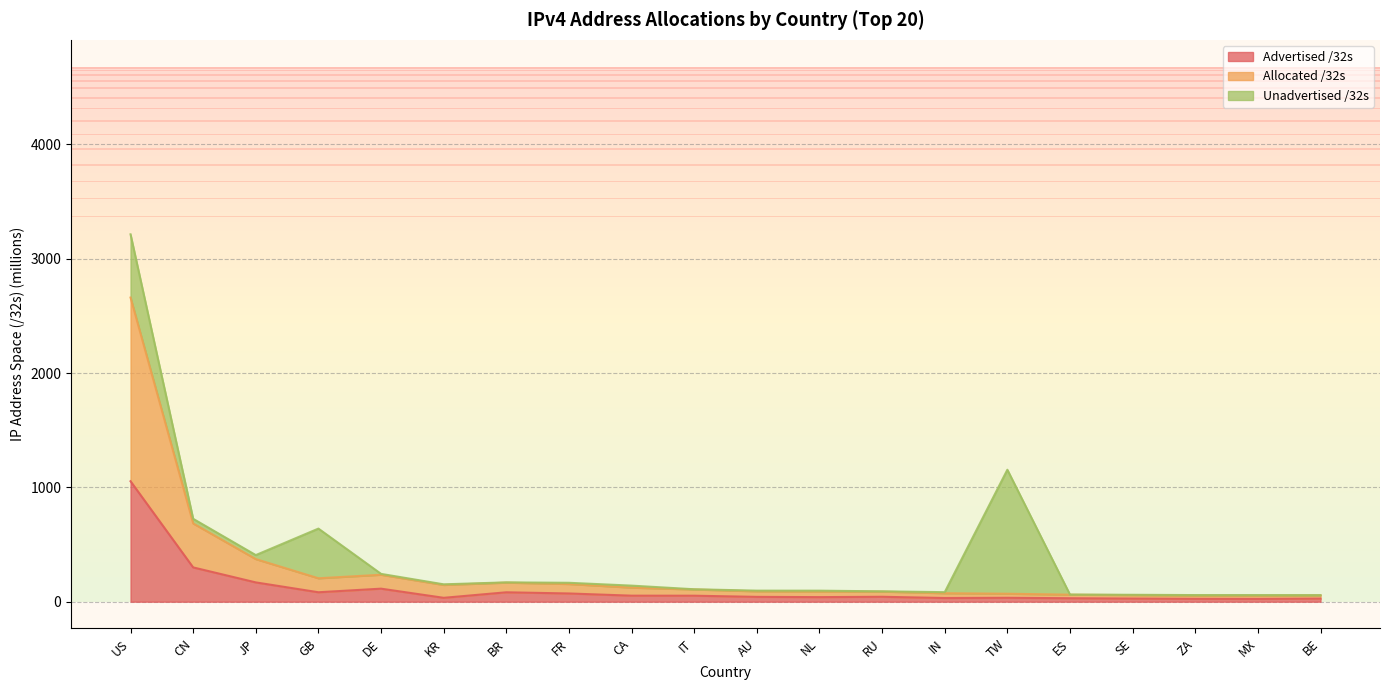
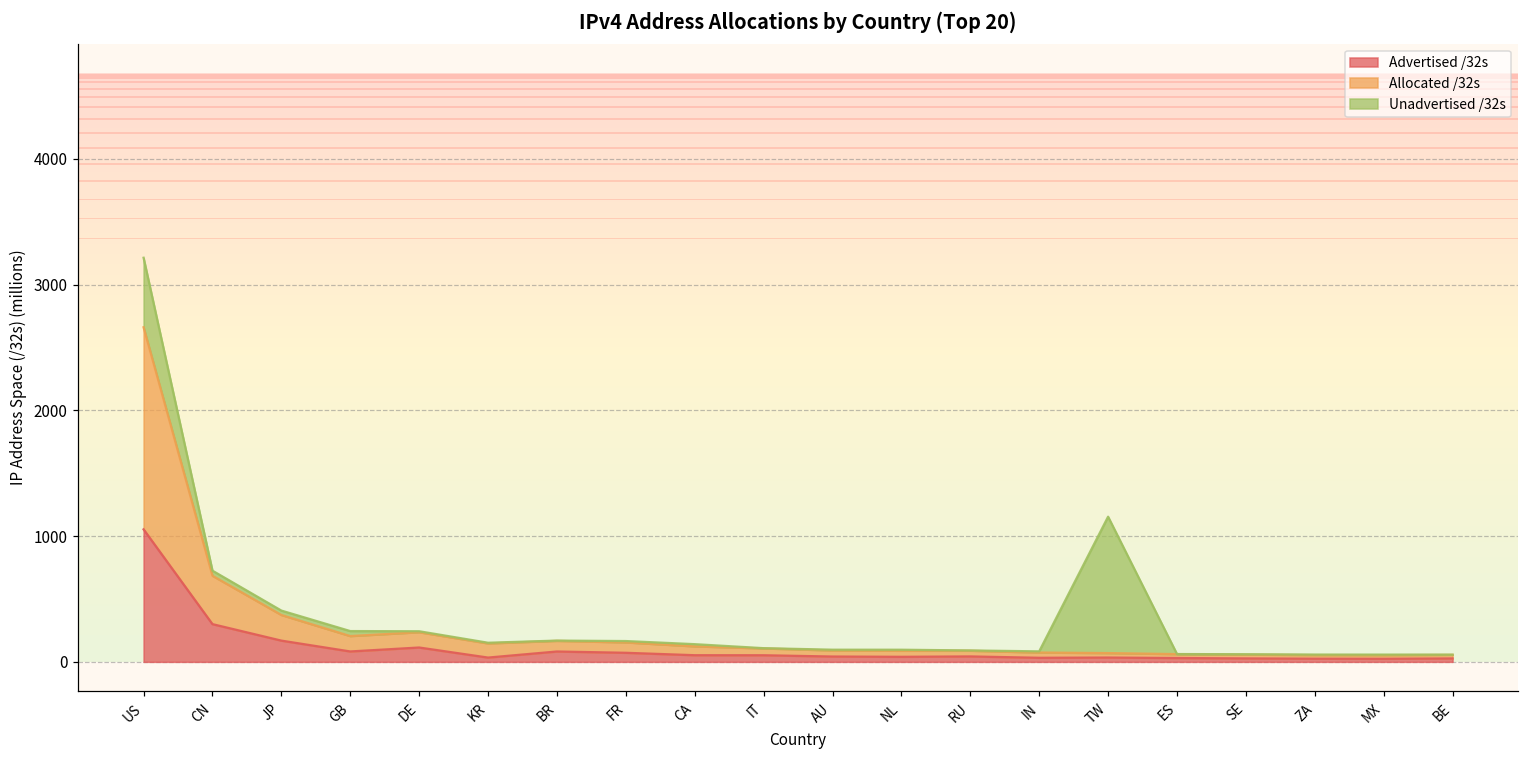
  {
    "Advertised /32s": {
      "US": 1050,
      "CN": 300,
      "JP": 170,
      "GB": 80,
      "DE": 110,
      "KR": 30,
      "BR": 80,
      "FR": 70,
      "CA": 50,
      "IT": 50,
      "AU": 40,
      "NL": 40,
      "RU": 40,
      "IN": 30,
      "TW": 30,
      "ES": 30,
      "SE": 30,
      "ZA": 30,
      "MX": 20,
      "BE": 30
    },
    "Allocated /32s": {
      "US": 1610,
      "CN": 380,
      "JP": 200,
      "GB": 120,
      "TW": 40
    },
    "Unadvertised /32s": {
      "US": 550,
      "CN": 40,
      "JP": 40,
-     "GB": 430,
+     "GB": 40,
      "TW": 1080
    }
  }
